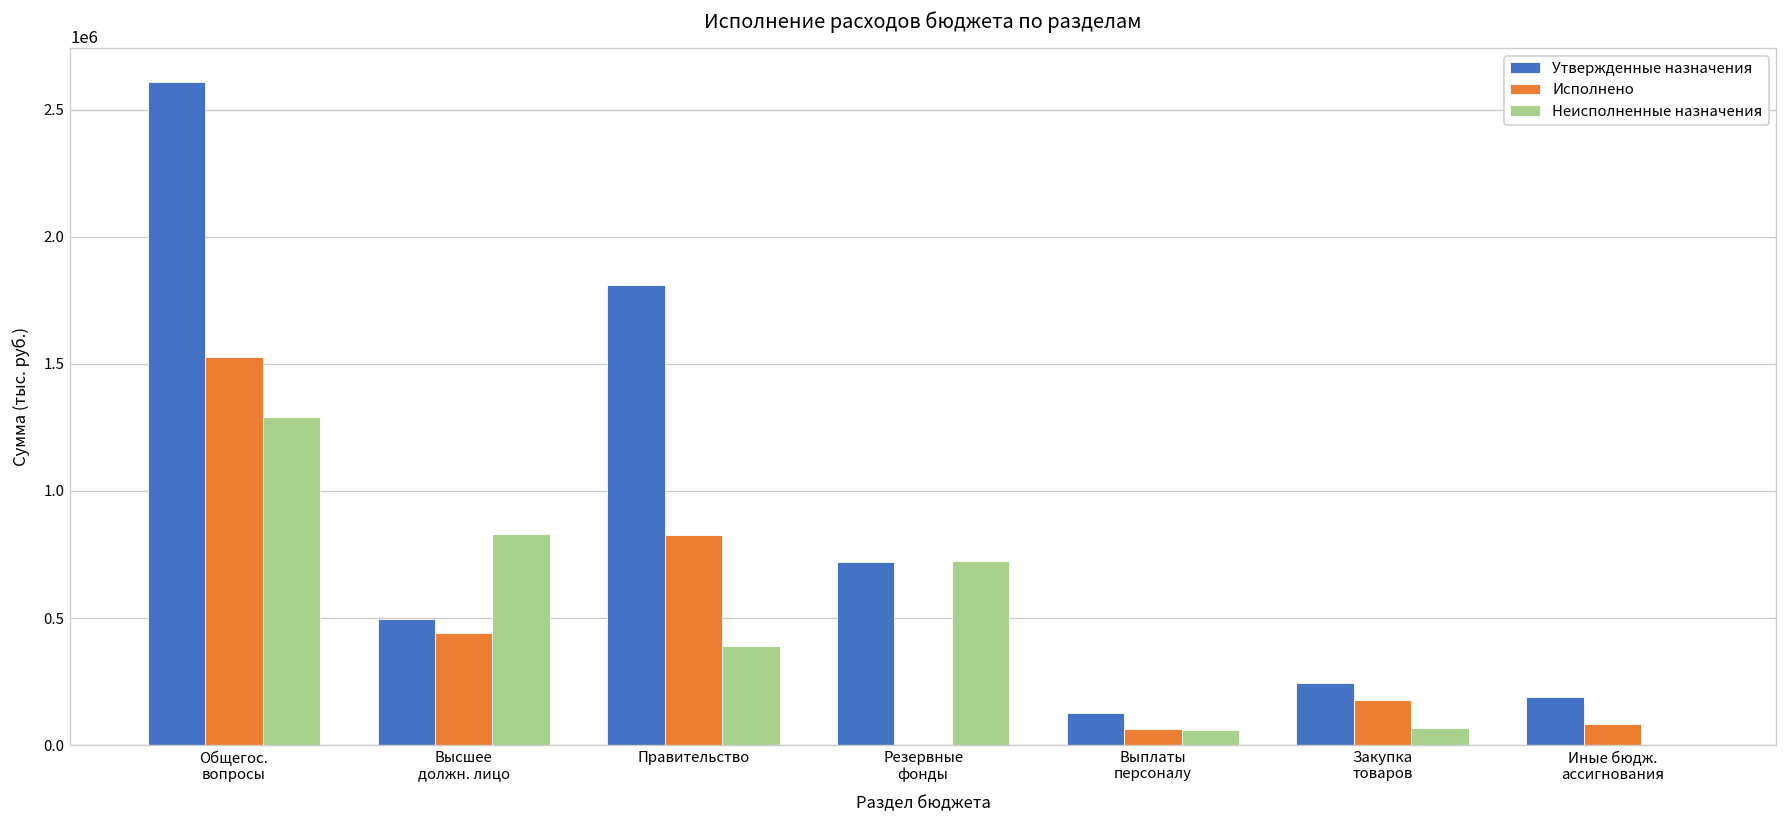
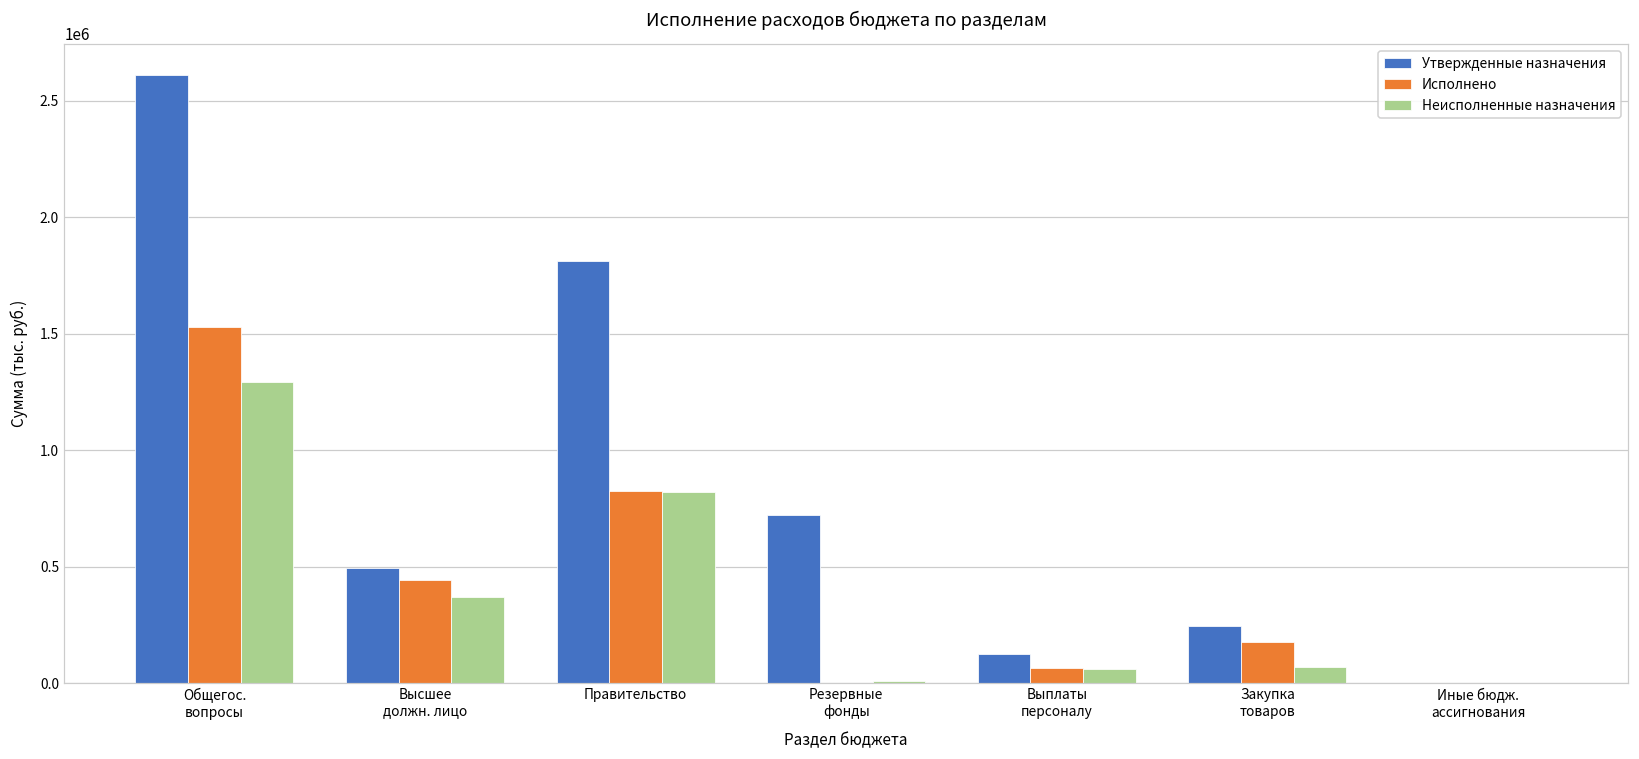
  {
    "Утвержденные назначения": {
      "Общегос. вопросы": 2610000,
      "Высшее должн. лицо": 500000,
      "Правительство": 1810000,
      "Резервные фонды": 720000,
      "Выплаты персоналу": 130000,
      "Закупка товаров": 250000,
-     "Иные бюдж. ассигнования": 190000
+     "Иные бюдж. ассигнования": 0
    },
    "Исполнено": {
      "Общегос. вопросы": 1530000,
      "Высшее должн. лицо": 440000,
      "Правительство": 820000,
      "Резервные фонды": 0,
      "Выплаты персоналу": 60000,
      "Закупка товаров": 180000,
-     "Иные бюдж. ассигнования": 80000
+     "Иные бюдж. ассигнования": 0
    },
    "Неисполненные назначения": {
      "Общегос. вопросы": 1290000,
-     "Высшее должн. лицо": 830000,
-     "Правительство": 390000,
-     "Резервные фонды": 720000,
+     "Высшее должн. лицо": 370000,
+     "Правительство": 820000,
+     "Резервные фонды": 10000,
      "Выплаты персоналу": 60000,
      "Закупка товаров": 70000
    }
  }
